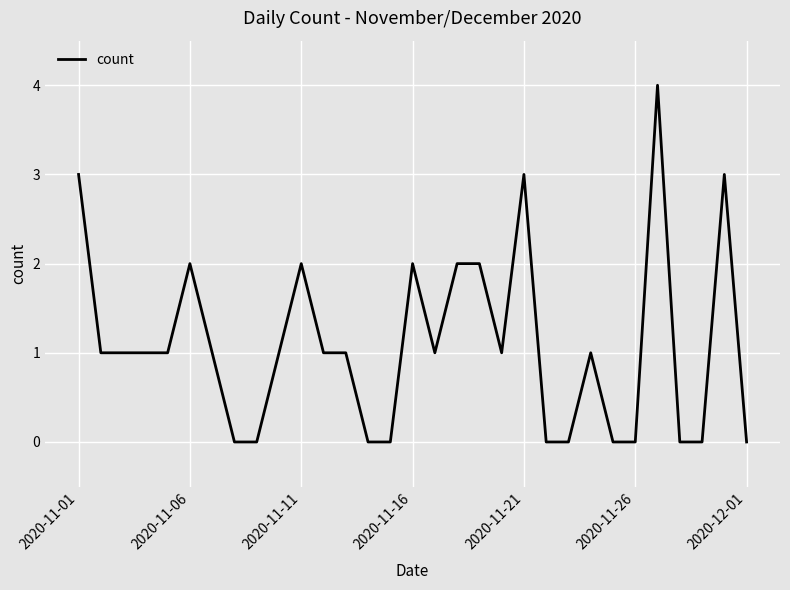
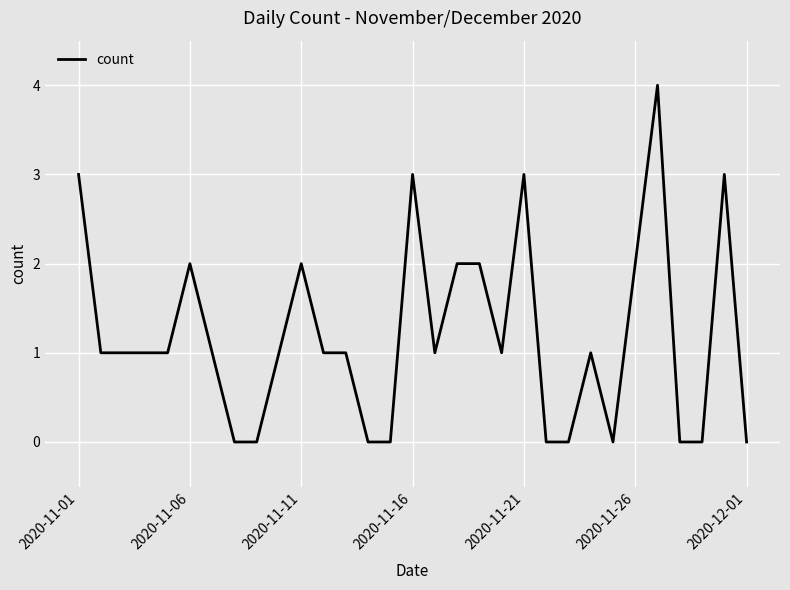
  {
    "2020-11-01": 3,
    "2020-11-06": 2,
    "2020-11-11": 2,
-   "2020-11-16": 2,
+   "2020-11-16": 3,
    "2020-11-21": 3,
-   "2020-11-26": 0,
+   "2020-11-26": 2,
    "2020-12-01": 0
  }
